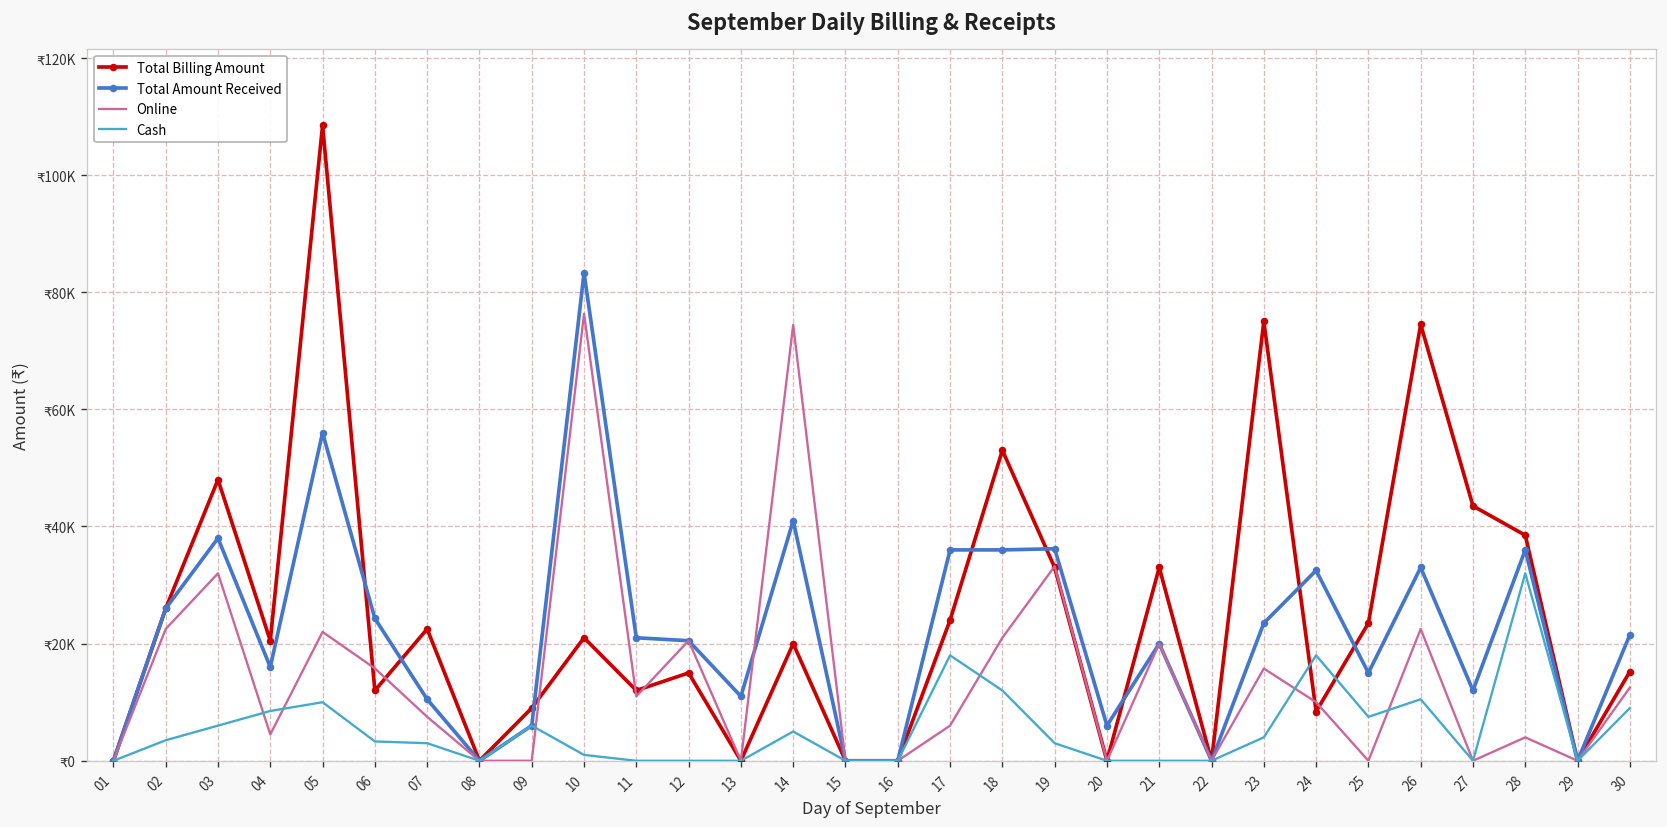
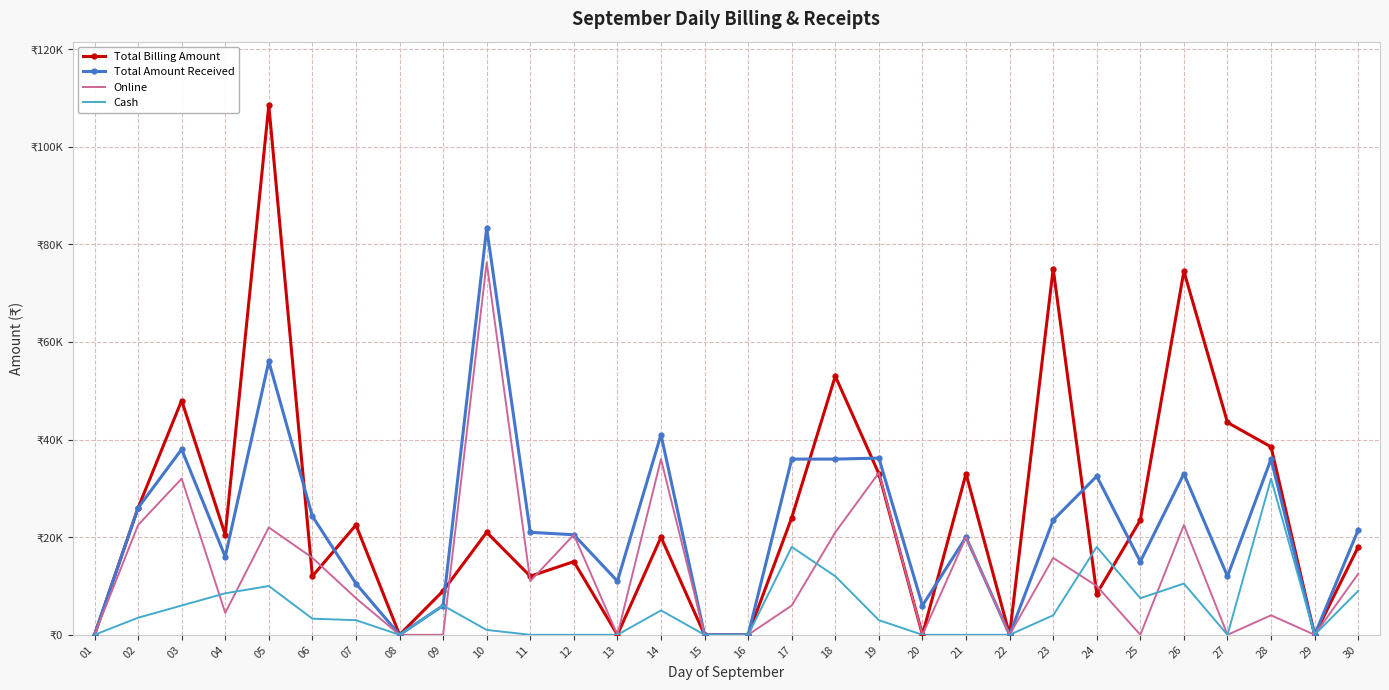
  {
    "Total Billing Amount": {
      "03": "₹48000",
      "04": "₹21000",
      "05": "₹109000",
      "06": "₹12000",
      "07": "₹23000",
      "09": "₹9000",
      "10": "₹21000",
      "11": "₹12000",
      "12": "₹15000",
      "14": "₹20000",
      "17": "₹24000",
      "18": "₹53000",
      "21": "₹33000",
      "23": "₹75000",
      "24": "₹8000",
      "25": "₹24000",
      "26": "₹75000",
      "27": "₹44000",
      "28": "₹39000",
-     "30": "₹15000"
+     "30": "₹18000"
    },
    "Online": {
      "02": "₹22000",
      "03": "₹32000",
      "04": "₹5000",
      "05": "₹22000",
      "06": "₹16000",
      "07": "₹8000",
      "09": "₹0",
      "10": "₹76000",
      "11": "₹11000",
-     "14": "₹74000",
+     "14": "₹36000",
      "17": "₹6000",
      "18": "₹21000",
      "23": "₹16000",
      "24": "₹10000",
      "25": "₹0",
      "26": "₹23000",
      "28": "₹4000",
      "30": "₹13000"
    }
  }
